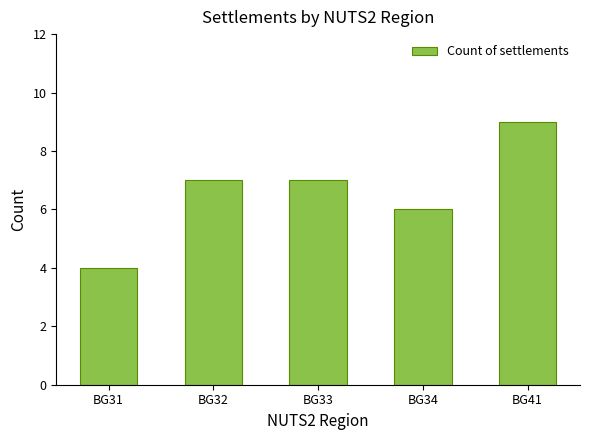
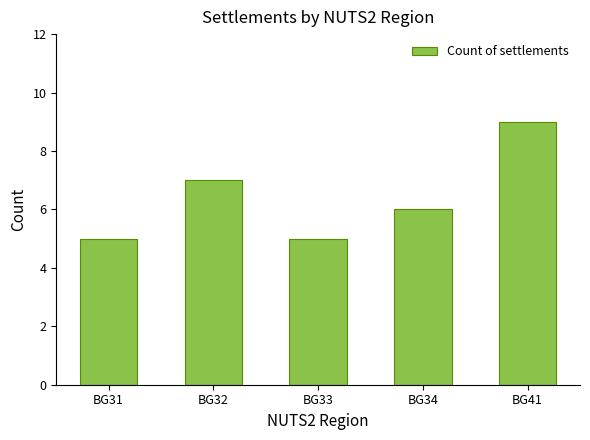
  {
-   "BG31": 4,
+   "BG31": 5,
    "BG32": 7,
-   "BG33": 7,
+   "BG33": 5,
    "BG34": 6,
    "BG41": 9
  }
